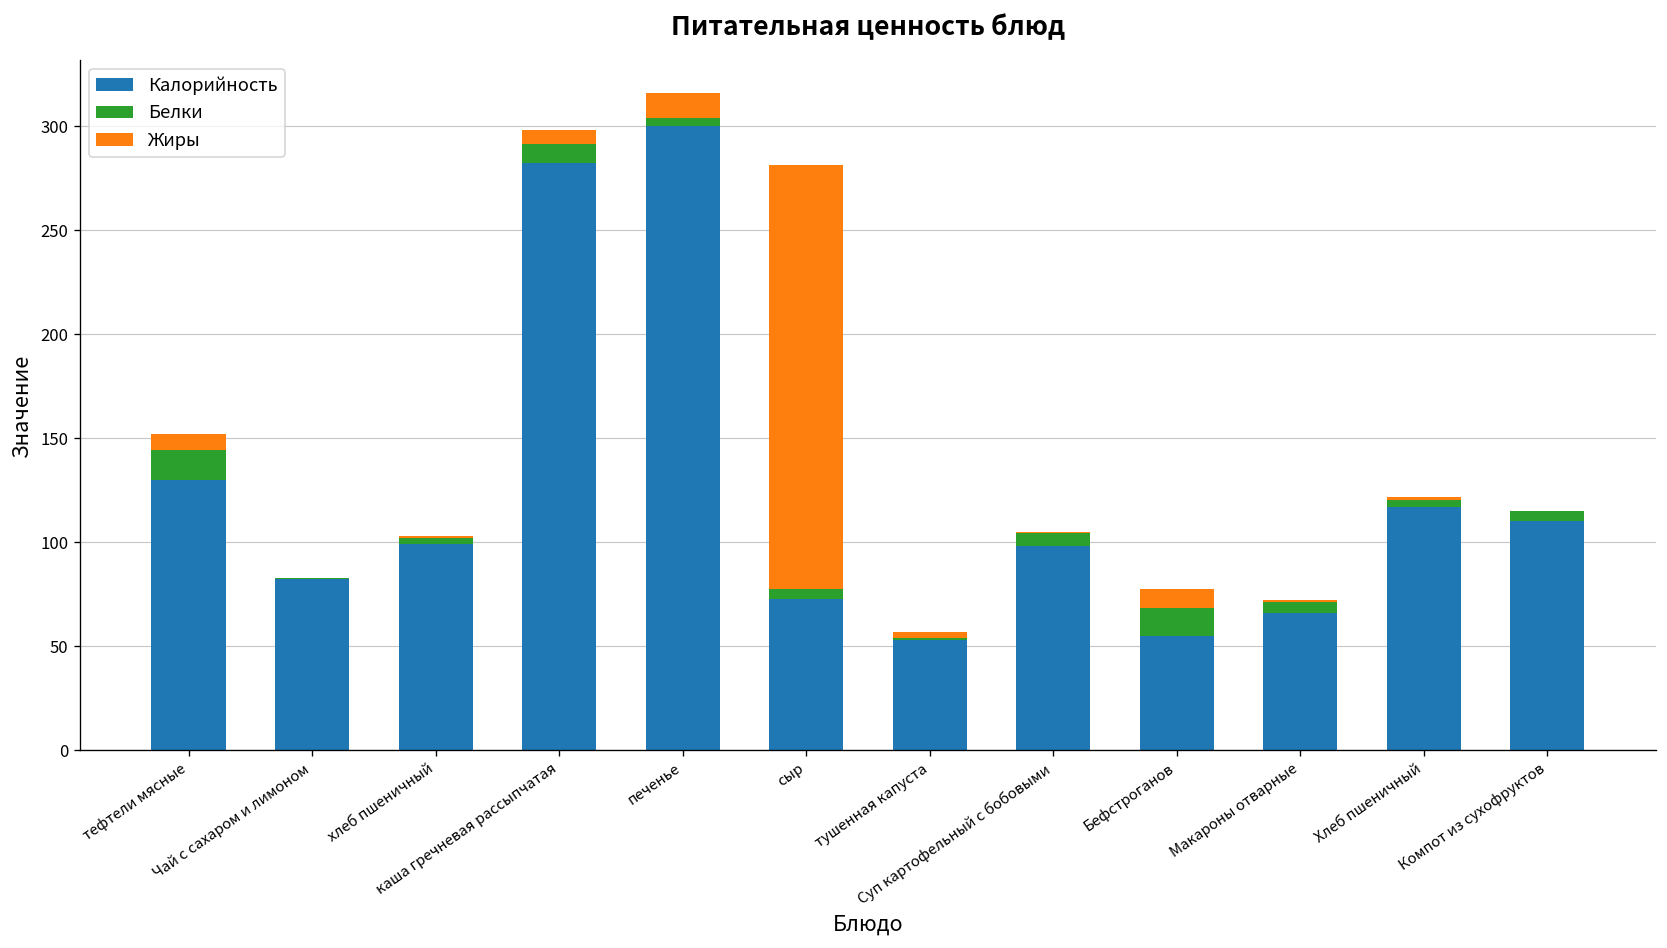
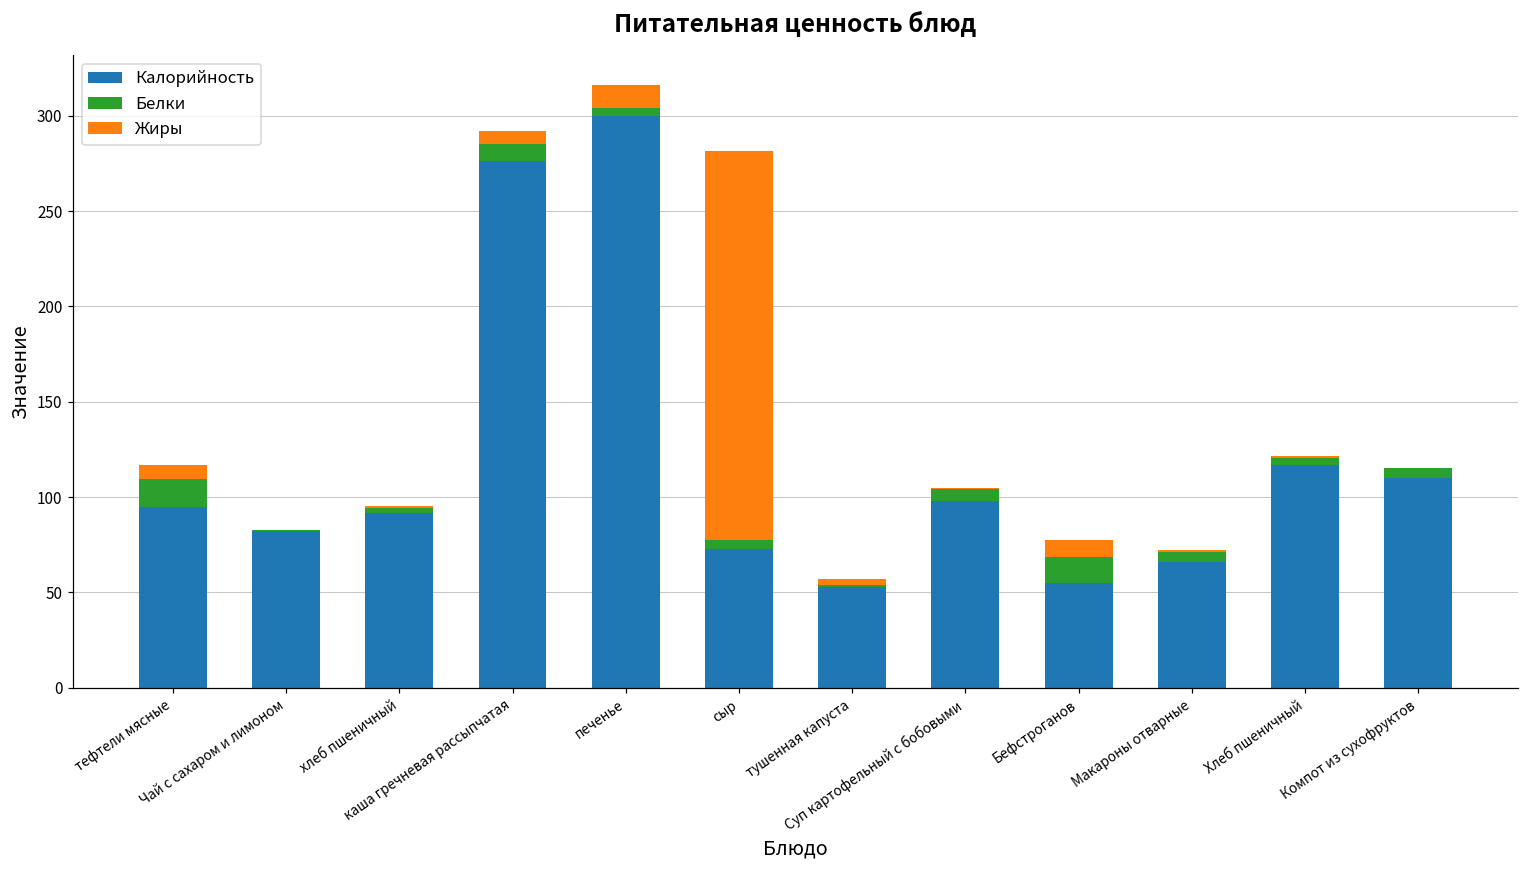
  {
    "Калорийность": {
-     "тефтели мясные": 130,
+     "тефтели мясные": 95,
      "Чай с сахаром и лимоном": 82,
-     "хлеб пшеничный": 99,
-     "каша гречневая рассыпчатая": 283,
+     "хлеб пшеничный": 92,
+     "каша гречневая рассыпчатая": 277,
      "печенье": 300,
      "сыр": 73,
      "тушенная капуста": 53,
      "Суп картофельный с бобовыми": 98,
      "Бефстроганов": 55,
      "Макароны отварные": 66,
      "Хлеб пшеничный": 117,
      "Компот из сухофруктов": 110
    },
    "Белки": {
      "тефтели мясные": 15,
      "хлеб пшеничный": 3,
      "каша гречневая рассыпчатая": 9,
      "печенье": 4,
      "сыр": 5,
      "Суп картофельный с бобовыми": 6,
      "Бефстроганов": 13,
      "Макароны отварные": 5,
      "Хлеб пшеничный": 3,
      "Компот из сухофруктов": 5
    },
    "Жиры": {
      "тефтели мясные": 8,
      "каша гречневая рассыпчатая": 7,
      "печенье": 12,
      "сыр": 204,
      "тушенная капуста": 3,
      "Бефстроганов": 9
    }
  }
